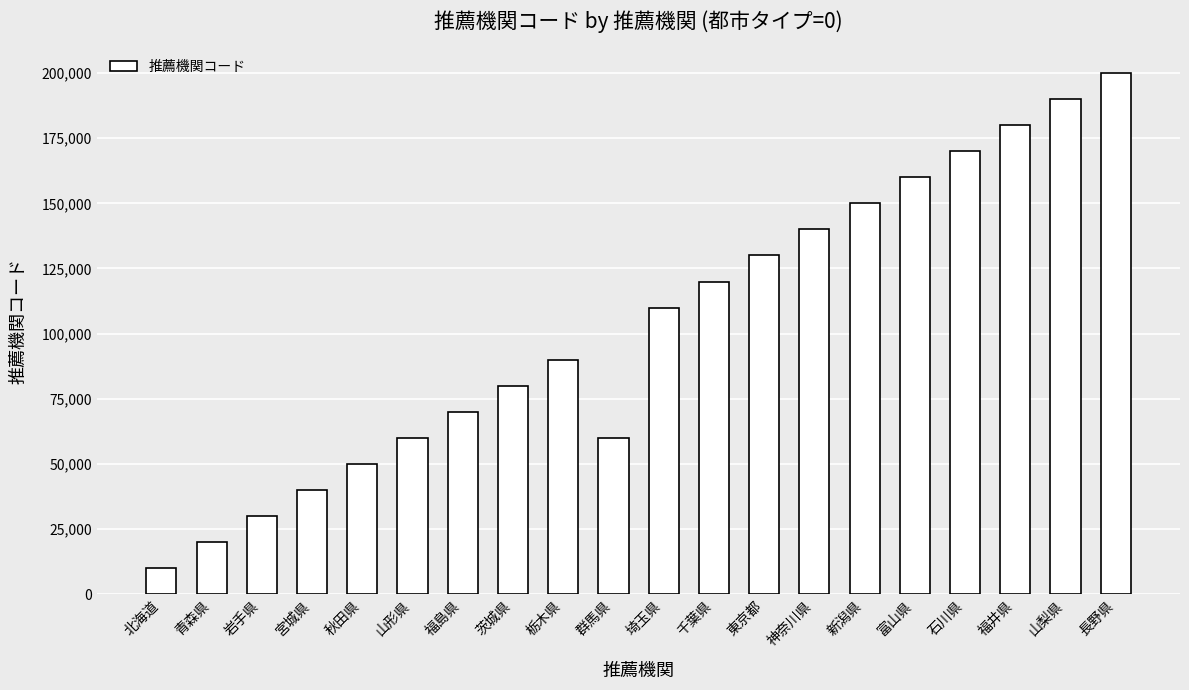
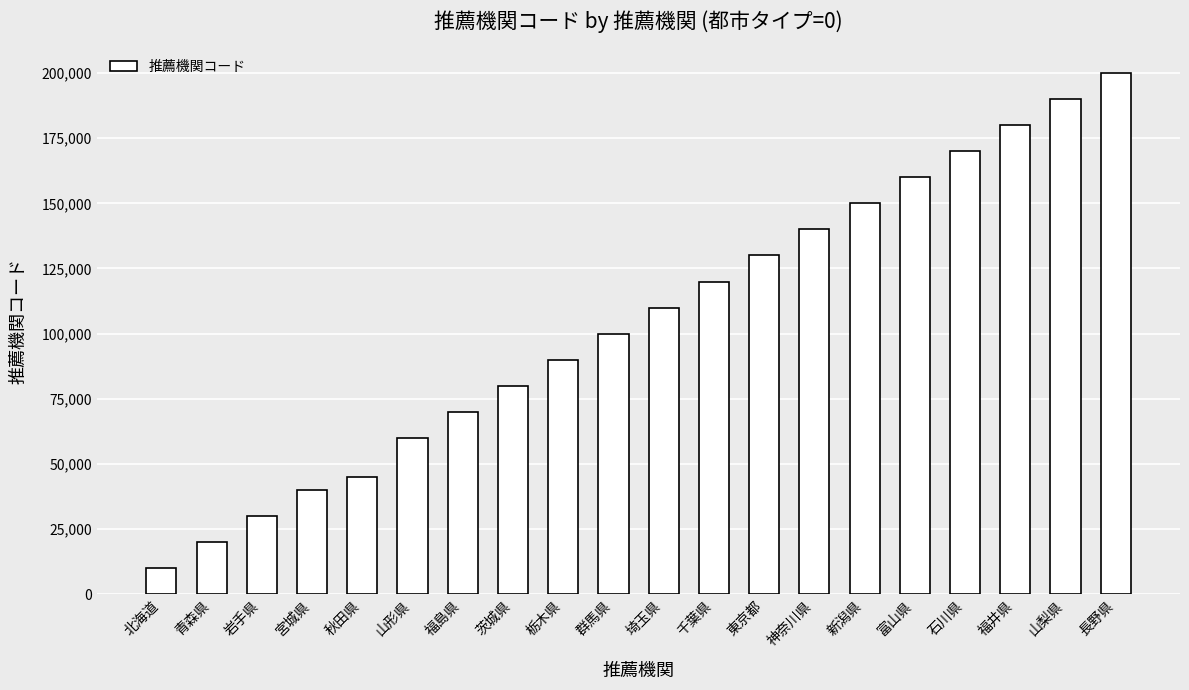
  {
    "北海道": "10,000",
    "青森県": "20,000",
    "岩手県": "30,000",
    "宮城県": "40,000",
-   "秋田県": "50,000",
+   "秋田県": "45,000",
    "山形県": "60,000",
    "福島県": "70,000",
    "茨城県": "80,000",
    "栃木県": "90,000",
-   "群馬県": "60,000",
+   "群馬県": "100,000",
    "埼玉県": "110,000",
    "千葉県": "120,000",
    "東京都": "130,000",
    "神奈川県": "140,000",
    "新潟県": "150,000",
    "富山県": "160,000",
    "石川県": "170,000",
    "福井県": "180,000",
    "山梨県": "190,000",
    "長野県": "200,000"
  }
